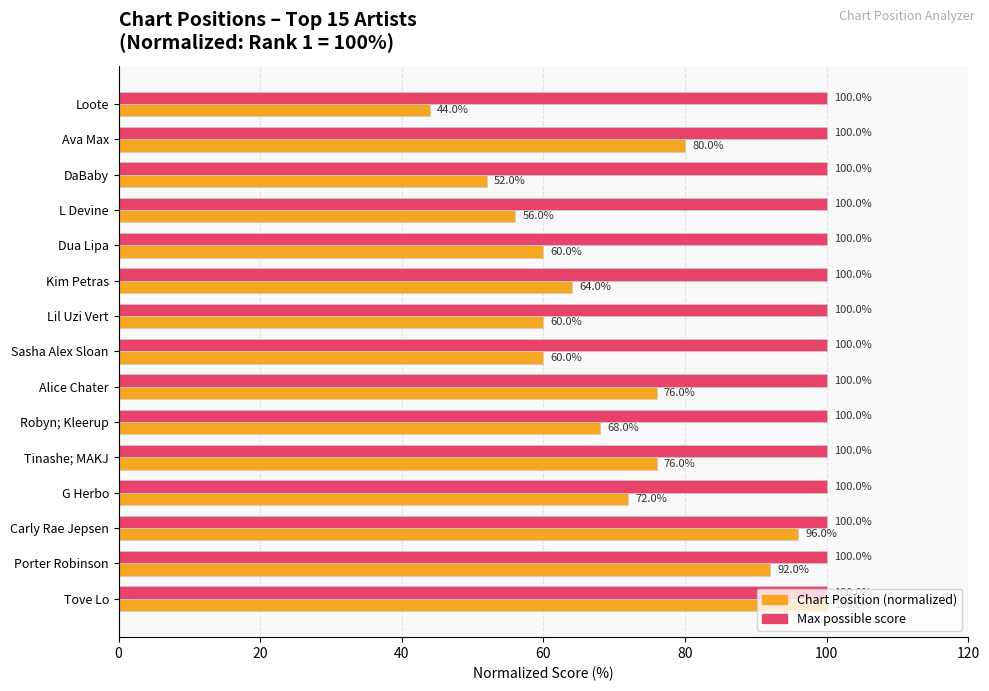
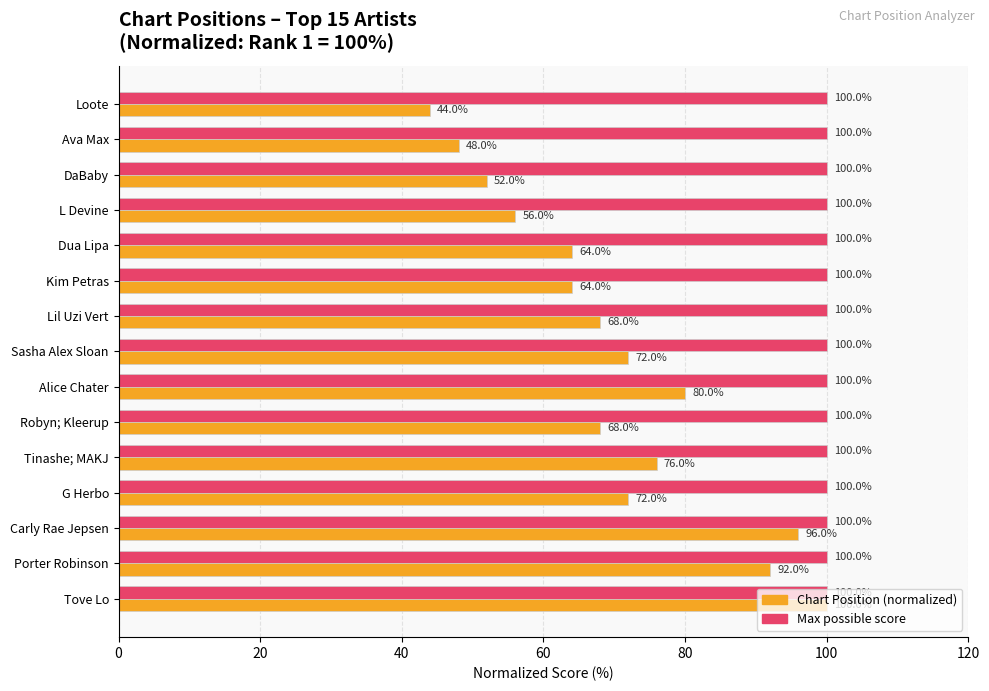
  {
    "Chart Position (normalized)": {
      "Loote": "44.0%",
-     "Ava Max": "80.0%",
+     "Ava Max": "48.0%",
      "DaBaby": "52.0%",
      "L Devine": "56.0%",
-     "Dua Lipa": "60.0%",
+     "Dua Lipa": "64.0%",
      "Kim Petras": "64.0%",
-     "Lil Uzi Vert": "60.0%",
-     "Sasha Alex Sloan": "60.0%",
-     "Alice Chater": "76.0%",
+     "Lil Uzi Vert": "68.0%",
+     "Sasha Alex Sloan": "72.0%",
+     "Alice Chater": "80.0%",
      "Robyn; Kleerup": "68.0%",
      "Tinashe; MAKJ": "76.0%",
      "G Herbo": "72.0%",
      "Carly Rae Jepsen": "96.0%",
      "Porter Robinson": "92.0%"
    }
  }
